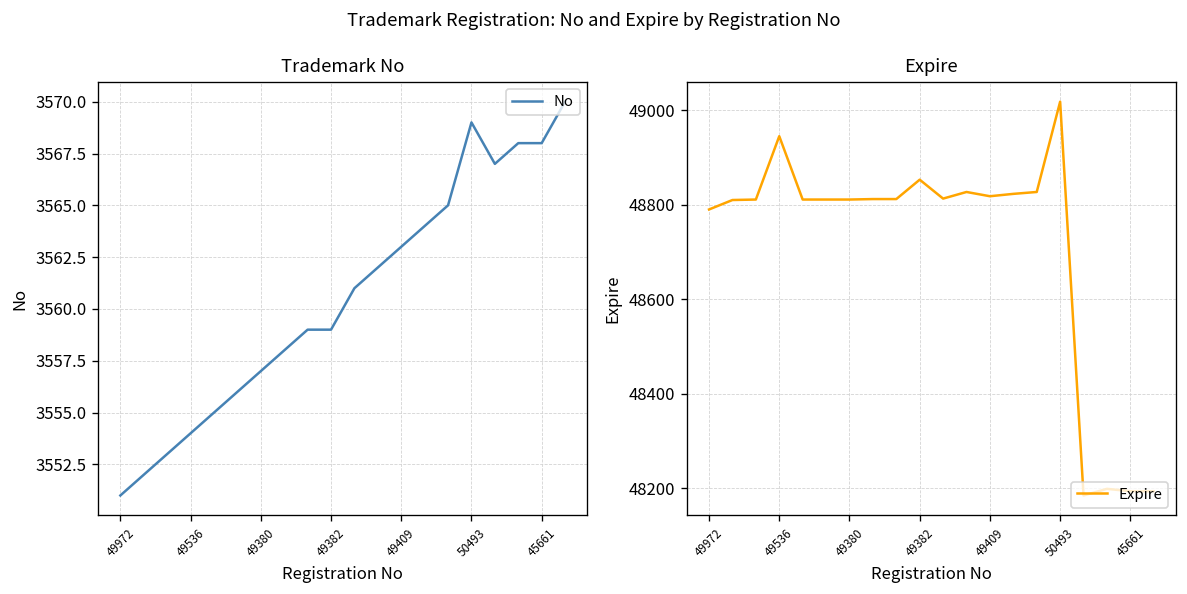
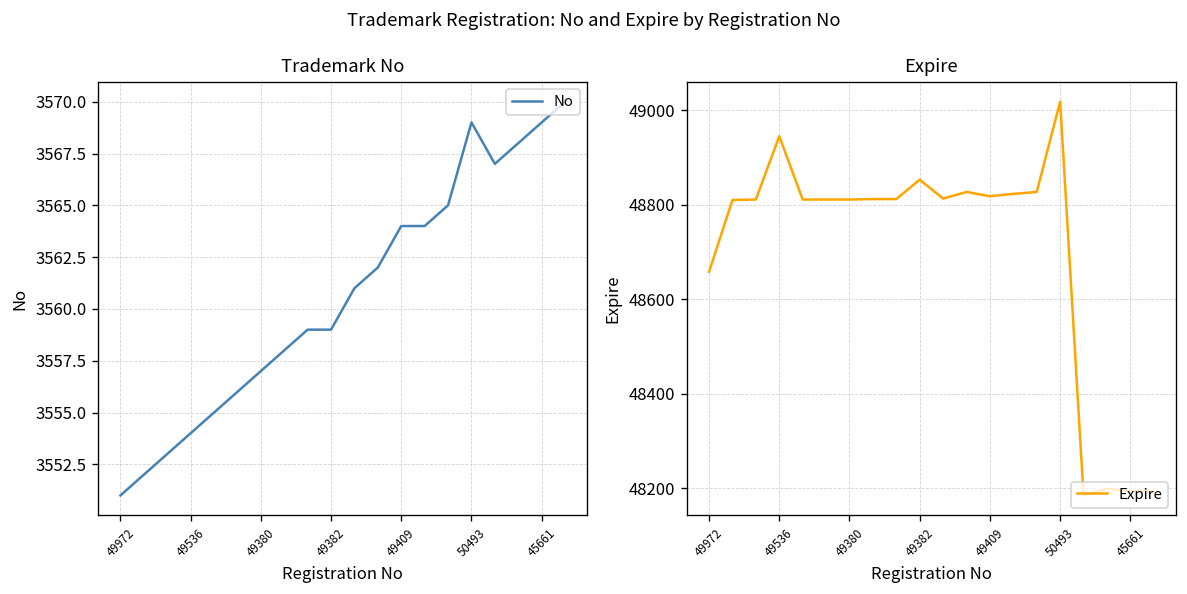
  {
    "Trademark No": {
      "49972": 3551,
      "49536": 3554,
      "49380": 3557,
      "49382": 3559,
-     "49409": 3563,
+     "49409": 3564,
      "50493": 3569,
-     "45661": 3568
+     "45661": 3569
    },
    "Expire": {
-     "49972": 48790,
+     "49972": 48660,
      "49536": 48950,
      "49380": 48810,
      "49382": 48850,
      "49409": 48820,
      "50493": 49020
    }
  }
